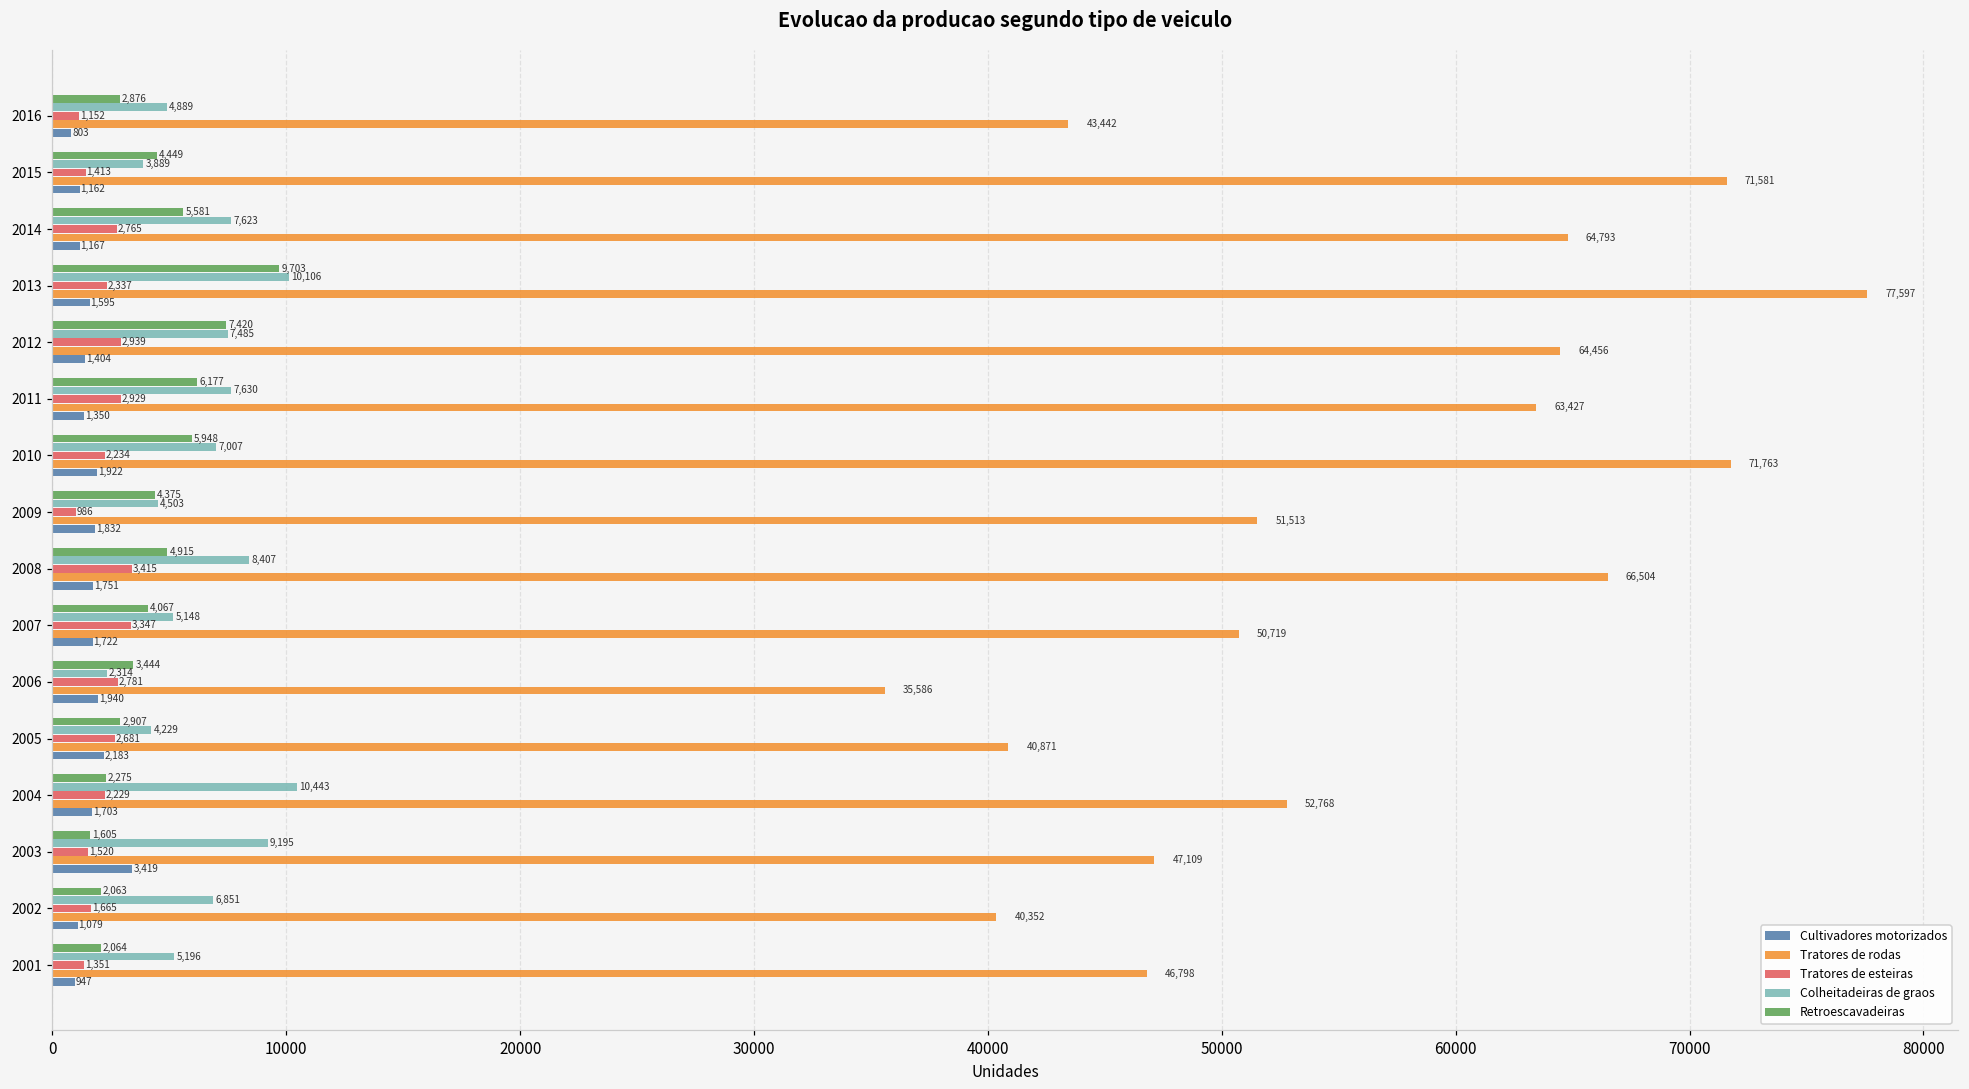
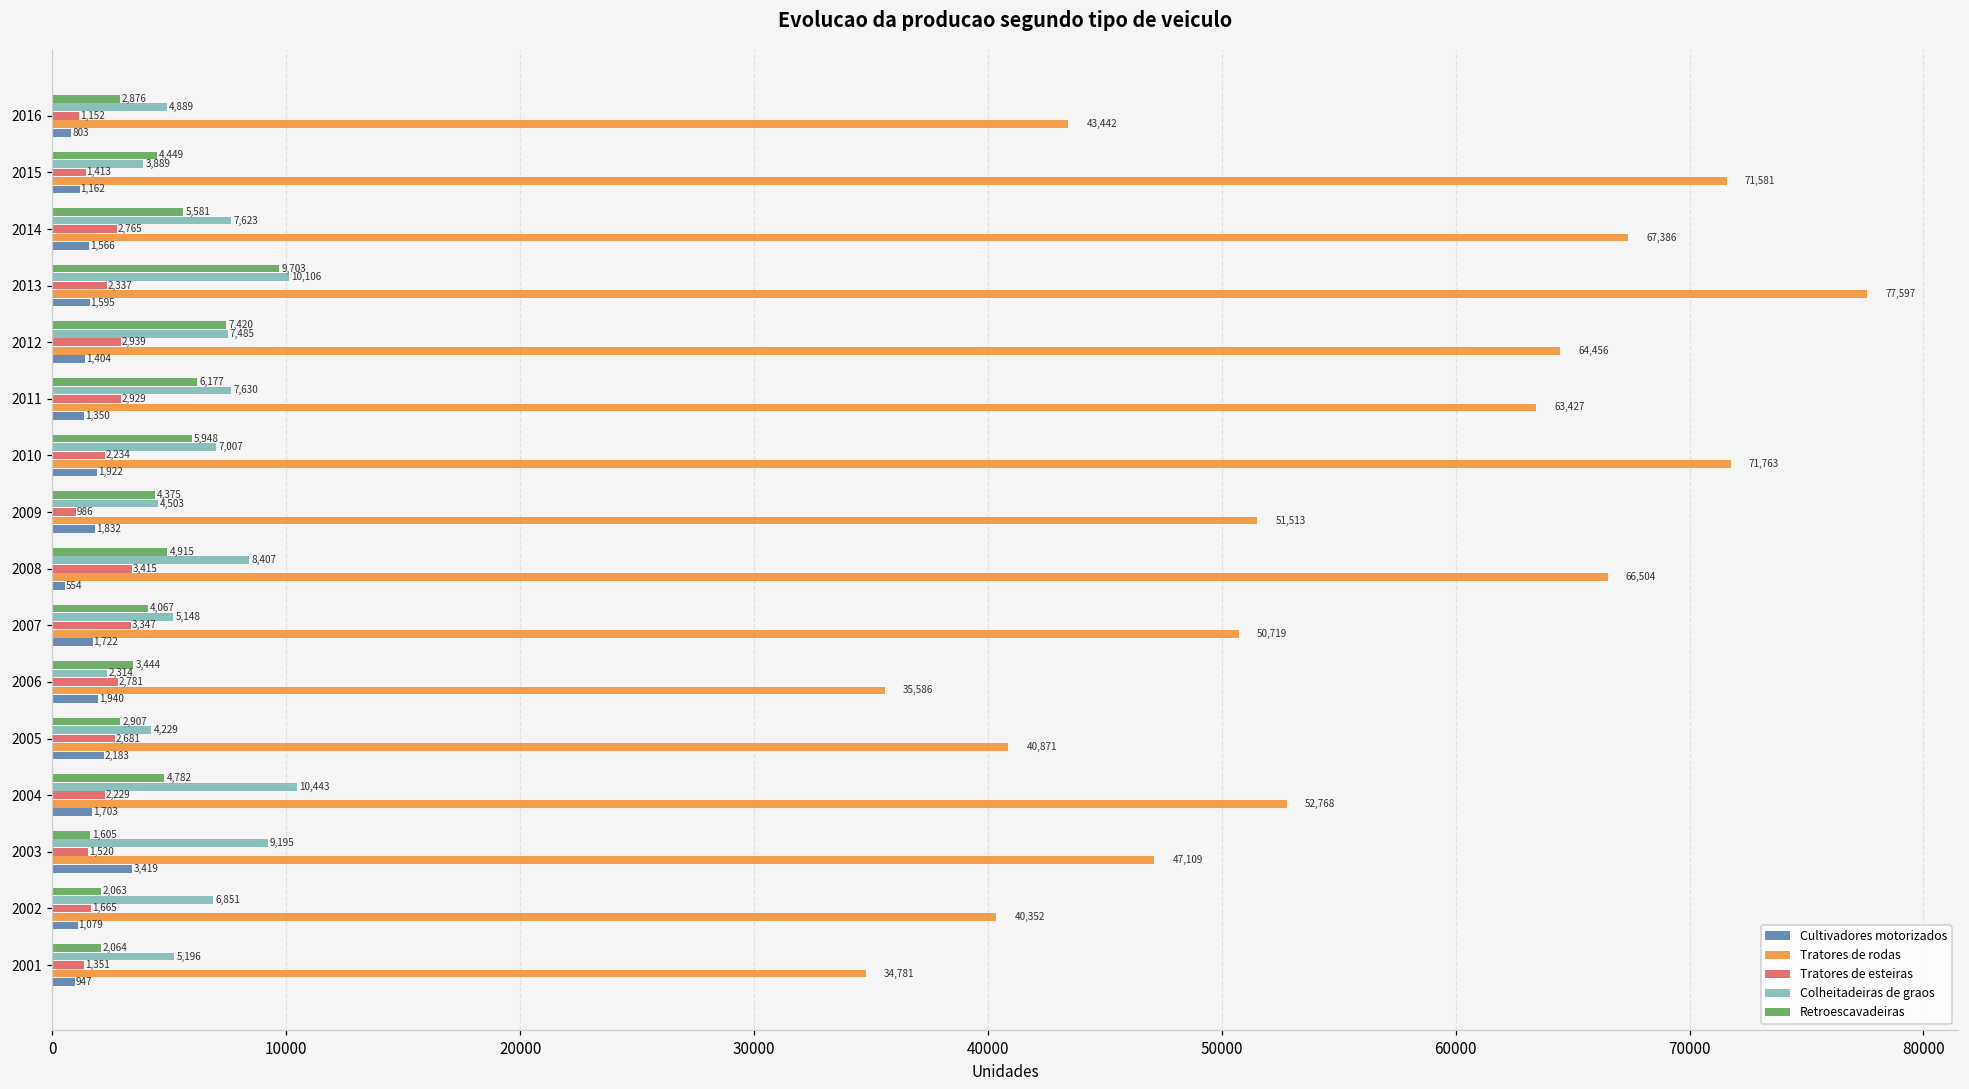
  {
    "Cultivadores motorizados": {
      "2016": "803",
      "2015": "1,162",
-     "2014": "1,167",
+     "2014": "1,566",
      "2013": "1,595",
      "2012": "1,404",
      "2011": "1,350",
      "2010": "1,922",
      "2009": "1,832",
-     "2008": "1,751",
+     "2008": "554",
      "2007": "1,722",
      "2006": "1,940",
      "2005": "2,183",
      "2004": "1,703",
      "2003": "3,419",
      "2002": "1,079",
      "2001": "947"
    },
    "Tratores de rodas": {
      "2016": "43,442",
      "2015": "71,581",
-     "2014": "64,793",
+     "2014": "67,386",
      "2013": "77,597",
      "2012": "64,456",
      "2011": "63,427",
      "2010": "71,763",
      "2009": "51,513",
      "2008": "66,504",
      "2007": "50,719",
      "2006": "35,586",
      "2005": "40,871",
      "2004": "52,768",
      "2003": "47,109",
      "2002": "40,352",
-     "2001": "46,798"
+     "2001": "34,781"
    },
    "Tratores de esteiras": {
      "2016": "1,152",
      "2015": "1,413",
      "2014": "2,765",
      "2013": "2,337",
      "2012": "2,939",
      "2011": "2,929",
      "2010": "2,234",
      "2009": "986",
      "2008": "3,415",
      "2007": "3,347",
      "2006": "2,781",
      "2005": "2,681",
      "2004": "2,229",
      "2003": "1,520",
      "2002": "1,665",
      "2001": "1,351"
    },
    "Colheitadeiras de graos": {
      "2016": "4,889",
      "2015": "3,889",
      "2014": "7,623",
      "2013": "10,106",
      "2012": "7,485",
      "2011": "7,630",
      "2010": "7,007",
      "2009": "4,503",
      "2008": "8,407",
      "2007": "5,148",
      "2006": "2,314",
      "2005": "4,229",
      "2004": "10,443",
      "2003": "9,195",
      "2002": "6,851",
      "2001": "5,196"
    },
    "Retroescavadeiras": {
      "2016": "2,876",
      "2015": "4,449",
      "2014": "5,581",
      "2013": "9,703",
      "2012": "7,420",
      "2011": "6,177",
      "2010": "5,948",
      "2009": "4,375",
      "2008": "4,915",
      "2007": "4,067",
      "2006": "3,444",
      "2005": "2,907",
-     "2004": "2,275",
+     "2004": "4,782",
      "2003": "1,605",
      "2002": "2,063",
      "2001": "2,064"
    }
  }
